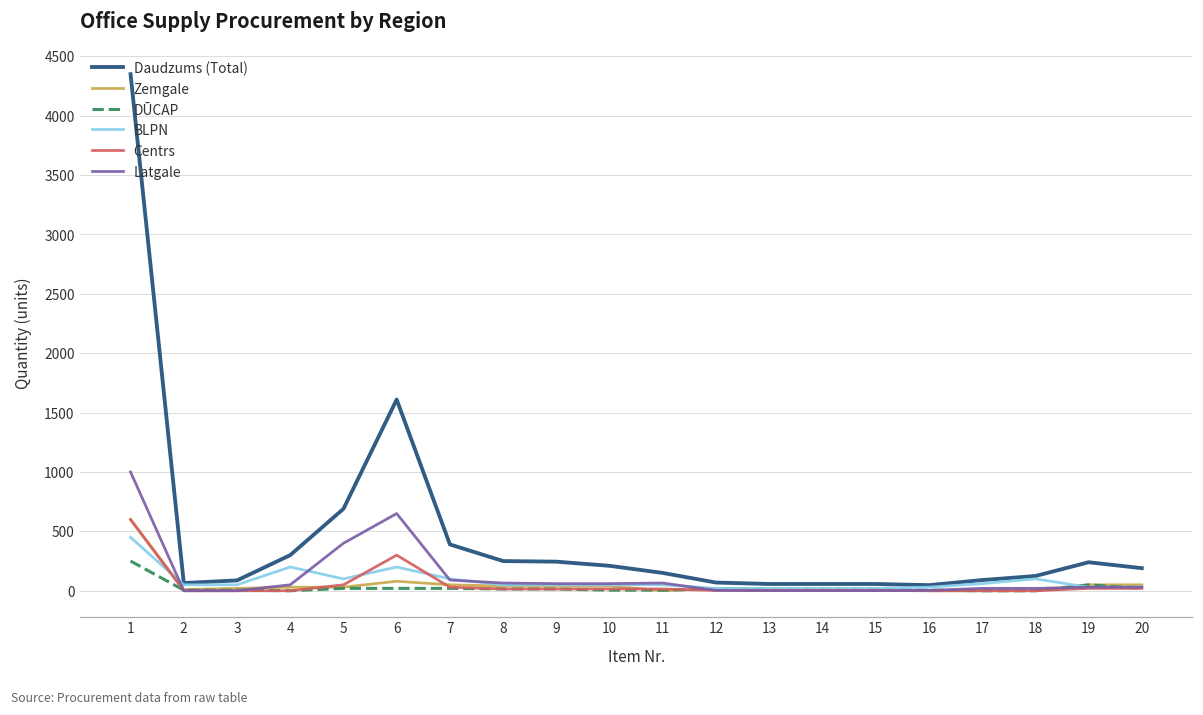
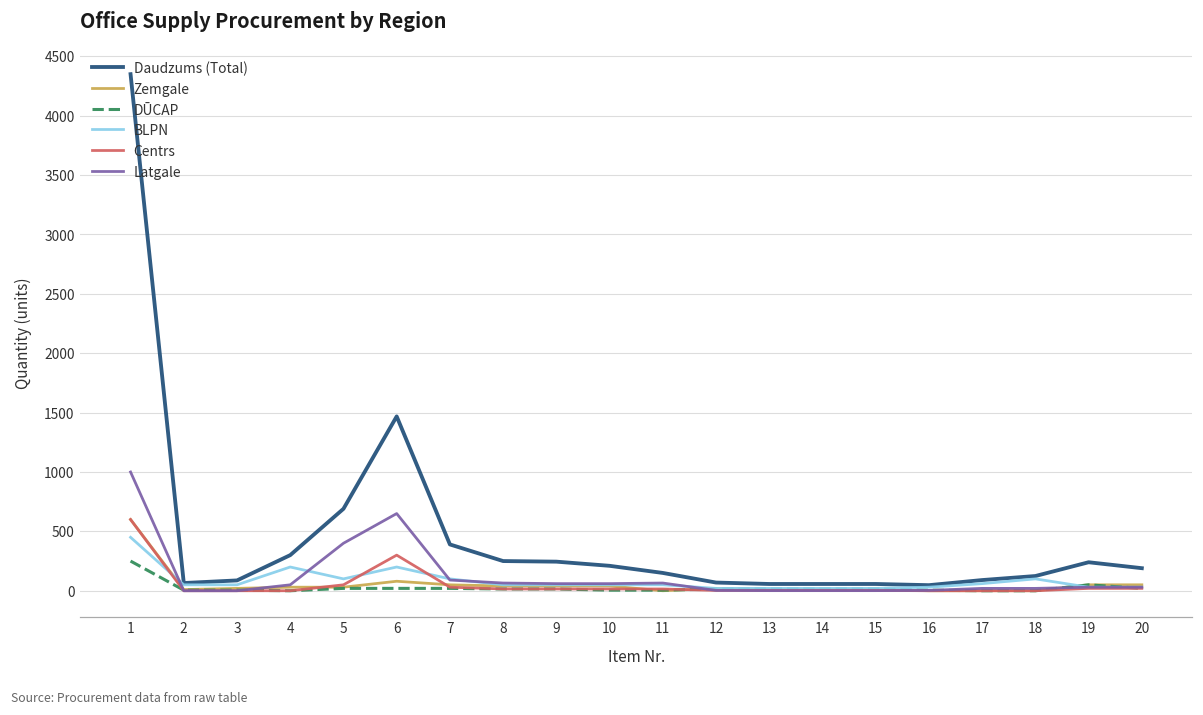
  {
    "Daudzums (Total)": {
      "1": 4350,
      "3": 90,
      "4": 300,
      "5": 690,
-     "6": 1610,
+     "6": 1470,
      "7": 390,
      "8": 250,
      "9": 250,
      "10": 210,
      "11": 150,
      "12": 70,
      "13": 60,
      "14": 60,
      "15": 60,
      "17": 90,
      "18": 120,
      "19": 240,
      "20": 190
    },
    "Zemgale": {
      "6": 80
    },
    "DŪCAP": {
      "1": 250,
      "6": 20
    },
    "BLPN": {
      "1": 450,
      "3": 50,
      "4": 200,
      "5": 100,
      "6": 200,
      "17": 60,
      "18": 100
    },
    "Centrs": {
      "6": 300
    },
    "Latgale": {
      "1": 1000,
      "5": 400,
      "6": 650
    }
  }
